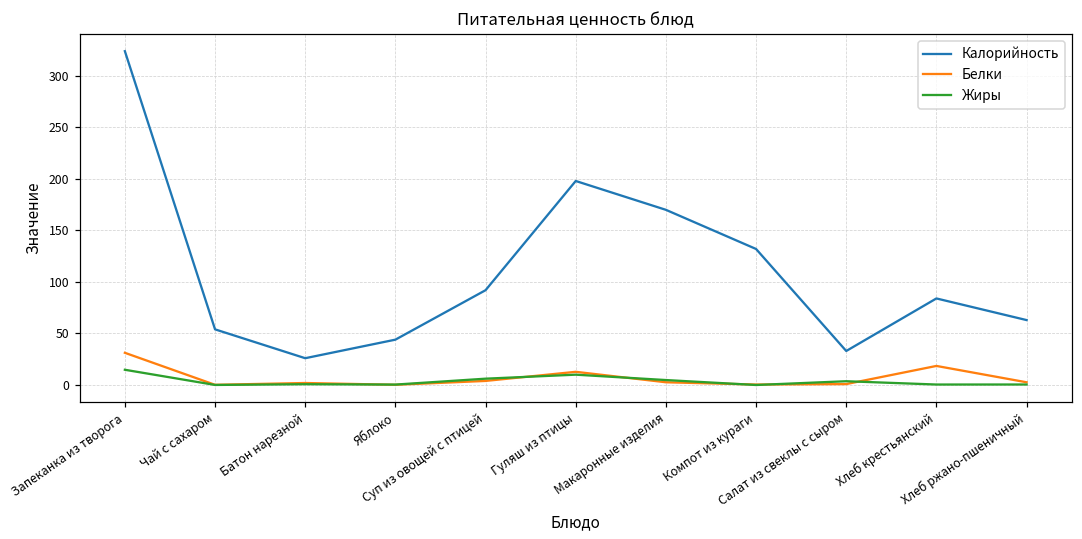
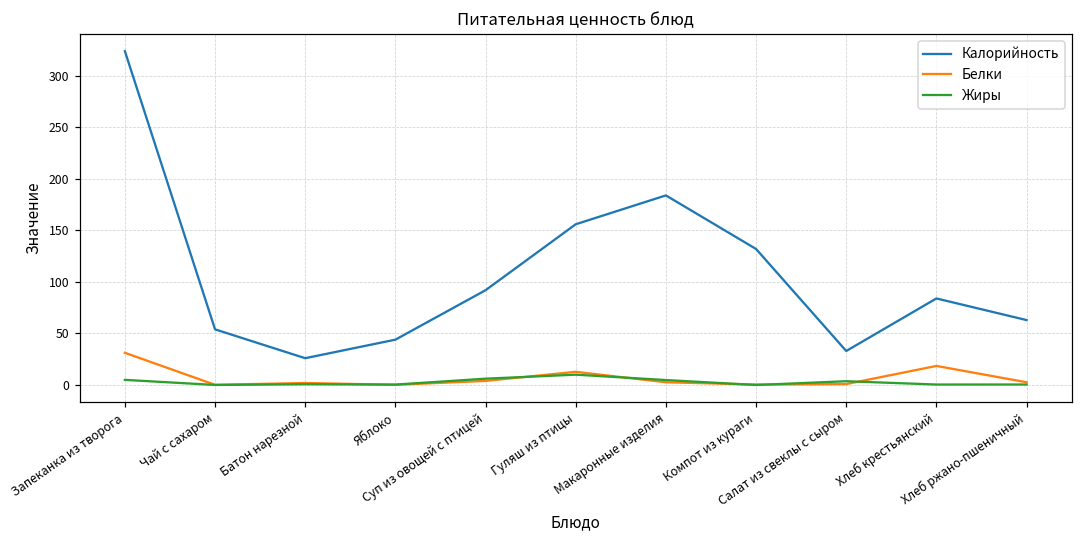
  {
    "Калорийность": {
      "Запеканка из творога": 320,
      "Чай с сахаром": 50,
      "Батон нарезной": 30,
      "Яблоко": 40,
      "Суп из овощей с птицей": 90,
-     "Гуляш из птицы": 200,
-     "Макаронные изделия": 170,
+     "Гуляш из птицы": 160,
+     "Макаронные изделия": 180,
      "Компот из кураги": 130,
      "Салат из свеклы с сыром": 30,
      "Хлеб крестьянский": 80,
      "Хлеб ржано-пшеничный": 60
    },
    "Белки": {
      "Запеканка из творога": 30,
      "Гуляш из птицы": 10,
      "Салат из свеклы с сыром": 0,
      "Хлеб крестьянский": 20
    },
    "Жиры": {
-     "Запеканка из творога": 10,
+     "Запеканка из творога": 0,
      "Гуляш из птицы": 10,
      "Салат из свеклы с сыром": 0,
      "Хлеб крестьянский": 0
    }
  }
